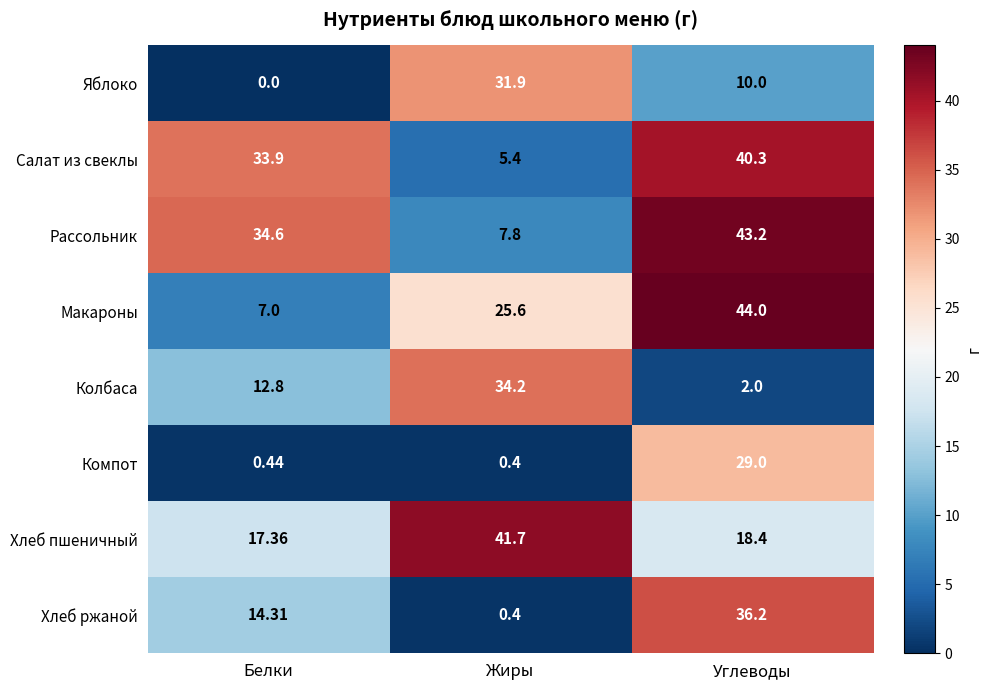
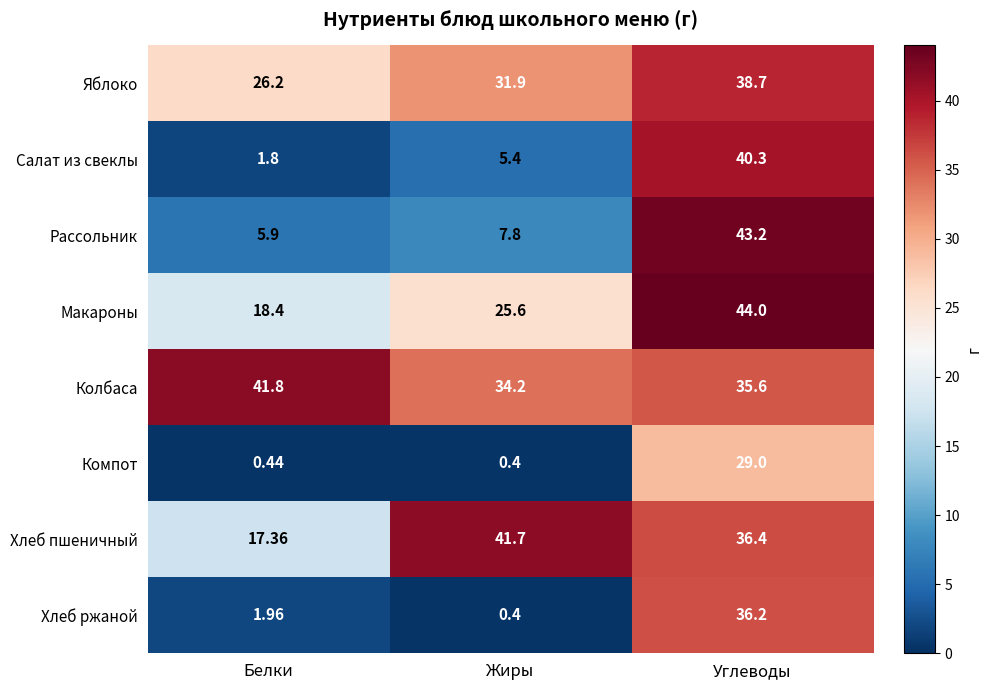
  {
    "Яблоко": {
-     "Белки": 0.0,
+     "Белки": 26.2,
      "Жиры": 31.9,
-     "Углеводы": 10.0
+     "Углеводы": 38.7
    },
    "Салат из свеклы": {
-     "Белки": 33.9,
+     "Белки": 1.8,
      "Жиры": 5.4,
      "Углеводы": 40.3
    },
    "Рассольник": {
-     "Белки": 34.6,
+     "Белки": 5.9,
      "Жиры": 7.8,
      "Углеводы": 43.2
    },
    "Макароны": {
-     "Белки": 7.0,
+     "Белки": 18.4,
      "Жиры": 25.6,
      "Углеводы": 44.0
    },
    "Колбаса": {
-     "Белки": 12.8,
+     "Белки": 41.8,
      "Жиры": 34.2,
-     "Углеводы": 2.0
+     "Углеводы": 35.6
    },
    "Компот": {
      "Белки": 0.44,
      "Жиры": 0.4,
      "Углеводы": 29.0
    },
    "Хлеб пшеничный": {
      "Белки": 17.36,
      "Жиры": 41.7,
-     "Углеводы": 18.4
+     "Углеводы": 36.4
    },
    "Хлеб ржаной": {
-     "Белки": 14.31,
+     "Белки": 1.96,
      "Жиры": 0.4,
      "Углеводы": 36.2
    }
  }
